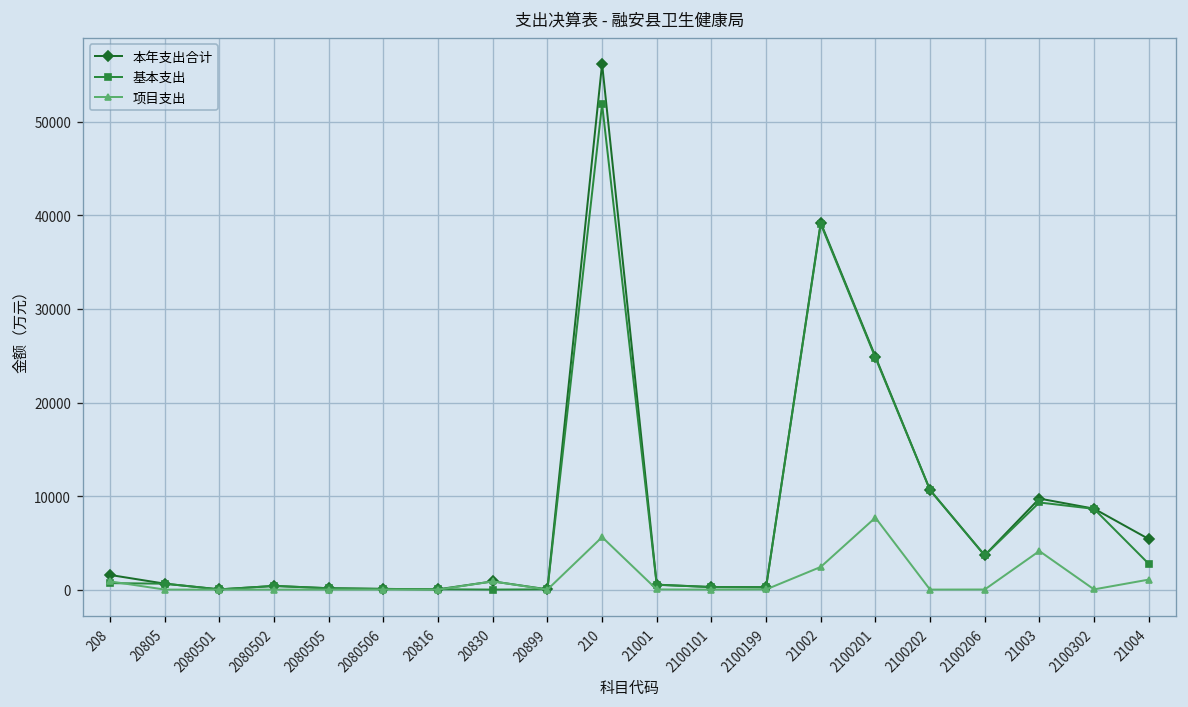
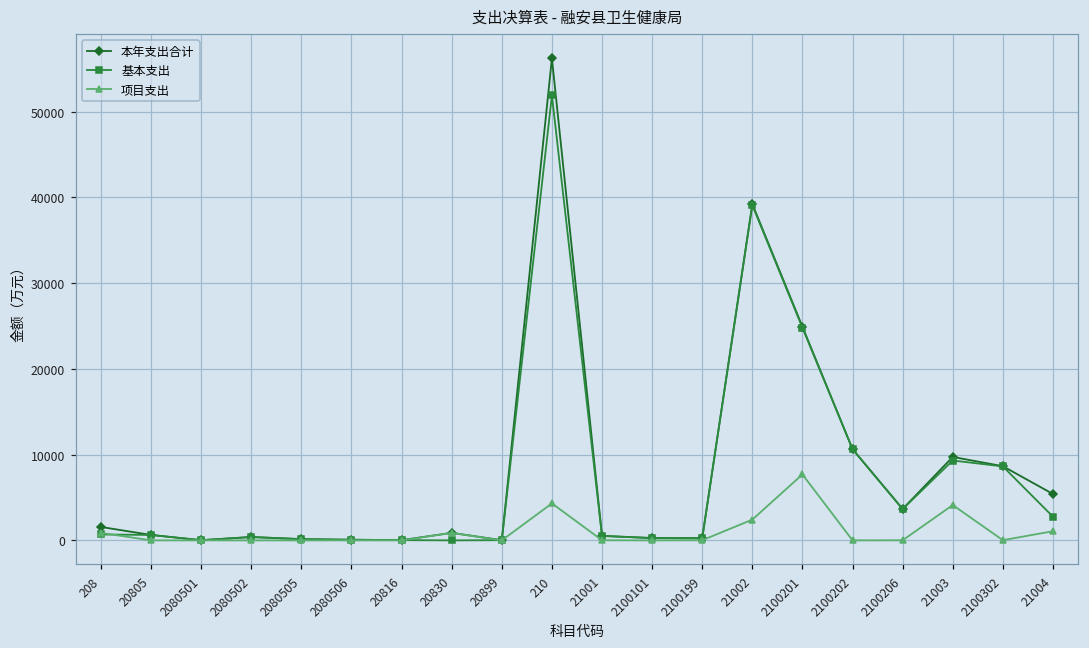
  {
    "项目支出": {
      "20805": 0,
      "2080502": 0,
-     "210": 6000,
+     "210": 4000,
      "21001": 0,
      "21002": 2000,
      "2100201": 8000,
      "2100202": 0,
      "2100206": 0,
      "21003": 4000,
      "2100302": 0,
      "21004": 1000
    }
  }
